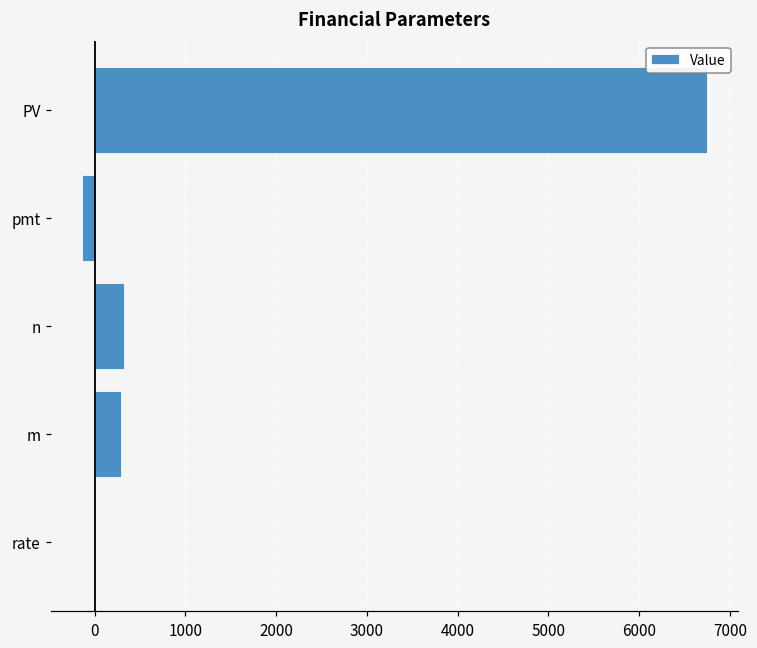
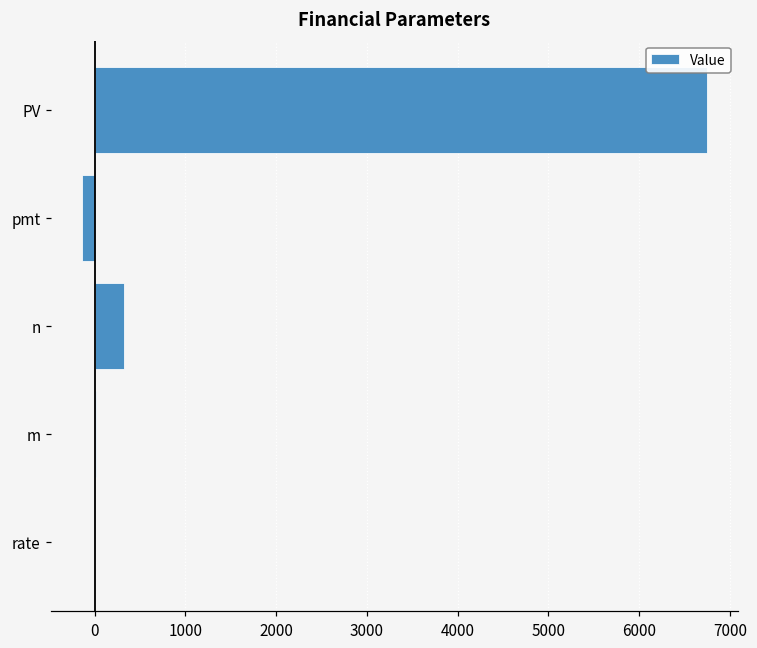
  {
    "PV": 6700,
    "pmt": -100,
    "n": 300,
-   "m": 300
+   "m": 0
  }
